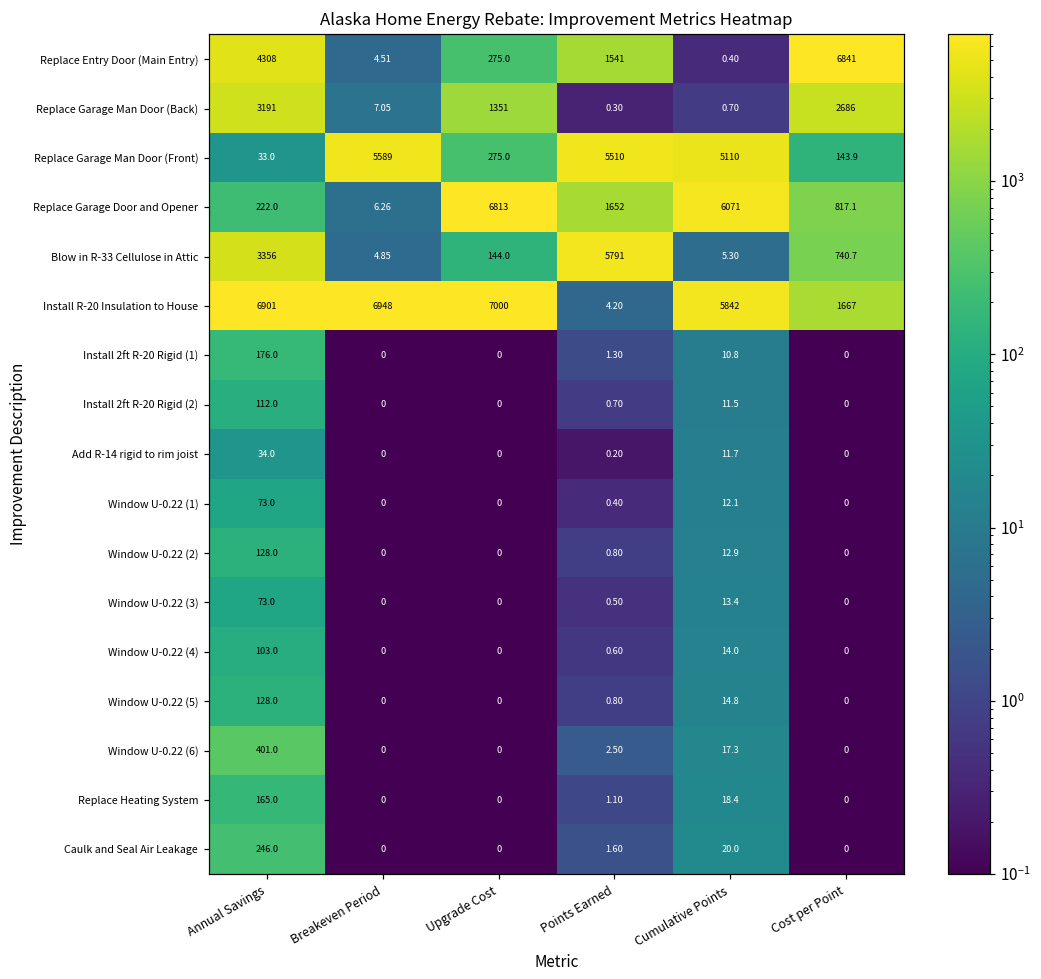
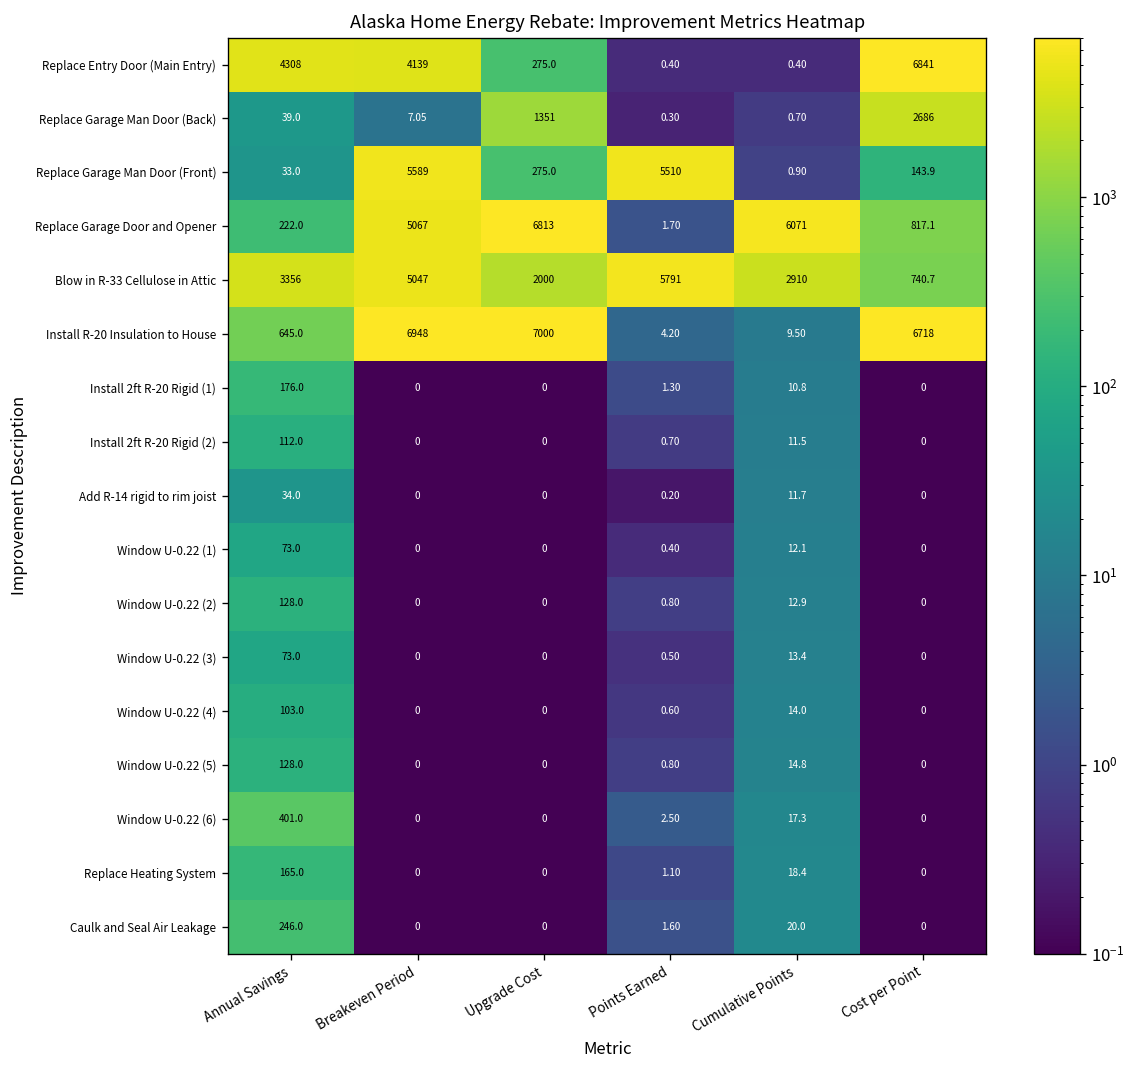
  {
    "Replace Entry Door (Main Entry)": {
      "Annual Savings": 4308,
-     "Breakeven Period": 4.51,
+     "Breakeven Period": 4139,
      "Upgrade Cost": 275.0,
-     "Points Earned": 1541,
+     "Points Earned": 0.40,
      "Cumulative Points": 0.40,
      "Cost per Point": 6841
    },
    "Replace Garage Man Door (Back)": {
-     "Annual Savings": 3191,
+     "Annual Savings": 39.0,
      "Breakeven Period": 7.05,
      "Upgrade Cost": 1351,
      "Points Earned": 0.30,
      "Cumulative Points": 0.70,
      "Cost per Point": 2686
    },
    "Replace Garage Man Door (Front)": {
      "Annual Savings": 33.0,
      "Breakeven Period": 5589,
      "Upgrade Cost": 275.0,
      "Points Earned": 5510,
-     "Cumulative Points": 5110,
+     "Cumulative Points": 0.90,
      "Cost per Point": 143.9
    },
    "Replace Garage Door and Opener": {
      "Annual Savings": 222.0,
-     "Breakeven Period": 6.26,
+     "Breakeven Period": 5067,
      "Upgrade Cost": 6813,
-     "Points Earned": 1652,
+     "Points Earned": 1.70,
      "Cumulative Points": 6071,
      "Cost per Point": 817.1
    },
    "Blow in R-33 Cellulose in Attic": {
      "Annual Savings": 3356,
-     "Breakeven Period": 4.85,
-     "Upgrade Cost": 144.0,
+     "Breakeven Period": 5047,
+     "Upgrade Cost": 2000,
      "Points Earned": 5791,
-     "Cumulative Points": 5.30,
+     "Cumulative Points": 2910,
      "Cost per Point": 740.7
    },
    "Install R-20 Insulation to House": {
-     "Annual Savings": 6901,
+     "Annual Savings": 645.0,
      "Breakeven Period": 6948,
      "Upgrade Cost": 7000,
      "Points Earned": 4.20,
-     "Cumulative Points": 5842,
-     "Cost per Point": 1667
+     "Cumulative Points": 9.50,
+     "Cost per Point": 6718
    },
    "Install 2ft R-20 Rigid (1)": {
      "Annual Savings": 176.0,
      "Breakeven Period": 0,
      "Upgrade Cost": 0,
      "Points Earned": 1.30,
      "Cumulative Points": 10.8,
      "Cost per Point": 0
    },
    "Install 2ft R-20 Rigid (2)": {
      "Annual Savings": 112.0,
      "Breakeven Period": 0,
      "Upgrade Cost": 0,
      "Points Earned": 0.70,
      "Cumulative Points": 11.5,
      "Cost per Point": 0
    },
    "Add R-14 rigid to rim joist": {
      "Annual Savings": 34.0,
      "Breakeven Period": 0,
      "Upgrade Cost": 0,
      "Points Earned": 0.20,
      "Cumulative Points": 11.7,
      "Cost per Point": 0
    },
    "Window U-0.22 (1)": {
      "Annual Savings": 73.0,
      "Breakeven Period": 0,
      "Upgrade Cost": 0,
      "Points Earned": 0.40,
      "Cumulative Points": 12.1,
      "Cost per Point": 0
    },
    "Window U-0.22 (2)": {
      "Annual Savings": 128.0,
      "Breakeven Period": 0,
      "Upgrade Cost": 0,
      "Points Earned": 0.80,
      "Cumulative Points": 12.9,
      "Cost per Point": 0
    },
    "Window U-0.22 (3)": {
      "Annual Savings": 73.0,
      "Breakeven Period": 0,
      "Upgrade Cost": 0,
      "Points Earned": 0.50,
      "Cumulative Points": 13.4,
      "Cost per Point": 0
    },
    "Window U-0.22 (4)": {
      "Annual Savings": 103.0,
      "Breakeven Period": 0,
      "Upgrade Cost": 0,
      "Points Earned": 0.60,
      "Cumulative Points": 14.0,
      "Cost per Point": 0
    },
    "Window U-0.22 (5)": {
      "Annual Savings": 128.0,
      "Breakeven Period": 0,
      "Upgrade Cost": 0,
      "Points Earned": 0.80,
      "Cumulative Points": 14.8,
      "Cost per Point": 0
    },
    "Window U-0.22 (6)": {
      "Annual Savings": 401.0,
      "Breakeven Period": 0,
      "Upgrade Cost": 0,
      "Points Earned": 2.50,
      "Cumulative Points": 17.3,
      "Cost per Point": 0
    },
    "Replace Heating System": {
      "Annual Savings": 165.0,
      "Breakeven Period": 0,
      "Upgrade Cost": 0,
      "Points Earned": 1.10,
      "Cumulative Points": 18.4,
      "Cost per Point": 0
    },
    "Caulk and Seal Air Leakage": {
      "Annual Savings": 246.0,
      "Breakeven Period": 0,
      "Upgrade Cost": 0,
      "Points Earned": 1.60,
      "Cumulative Points": 20.0,
      "Cost per Point": 0
    }
  }
